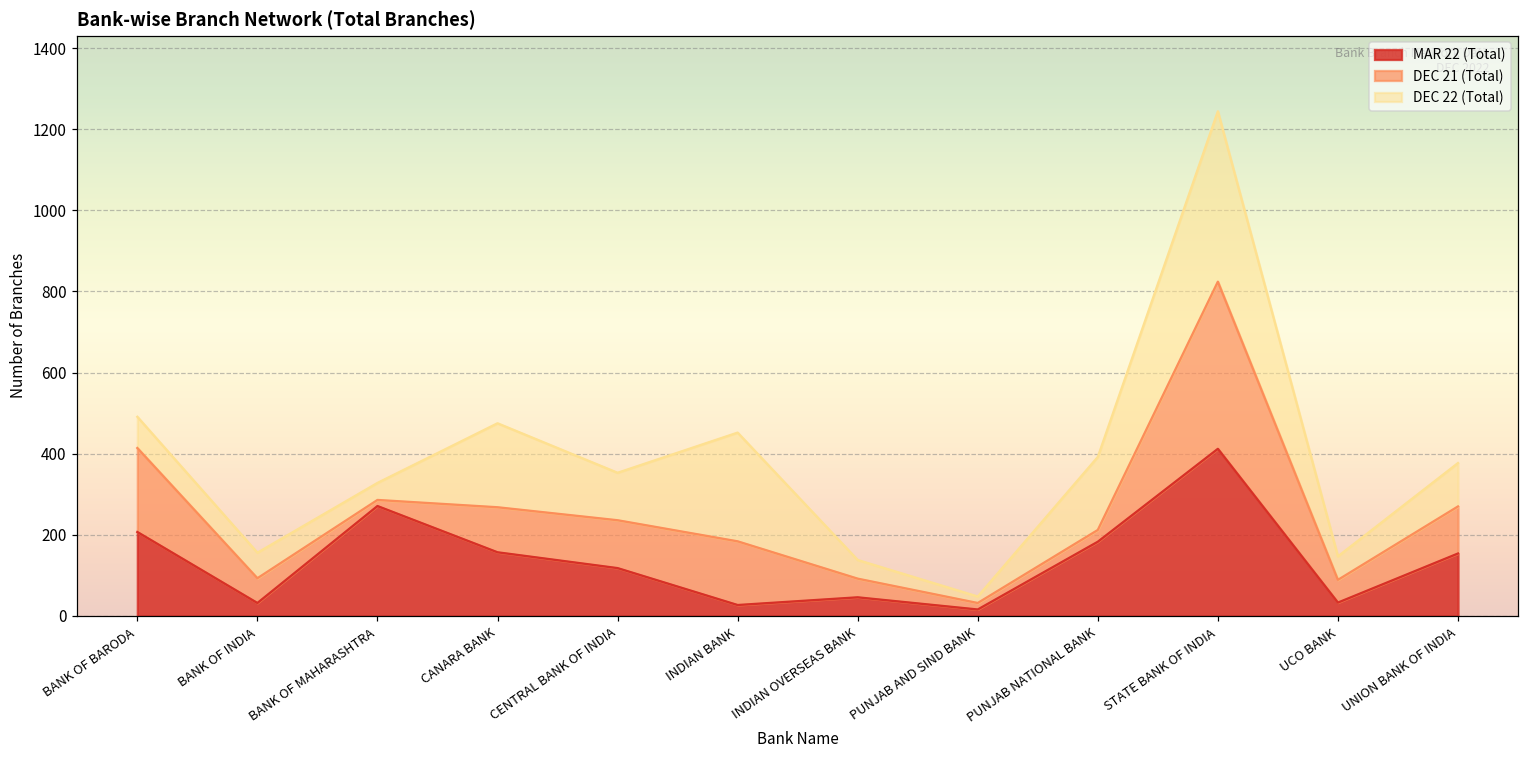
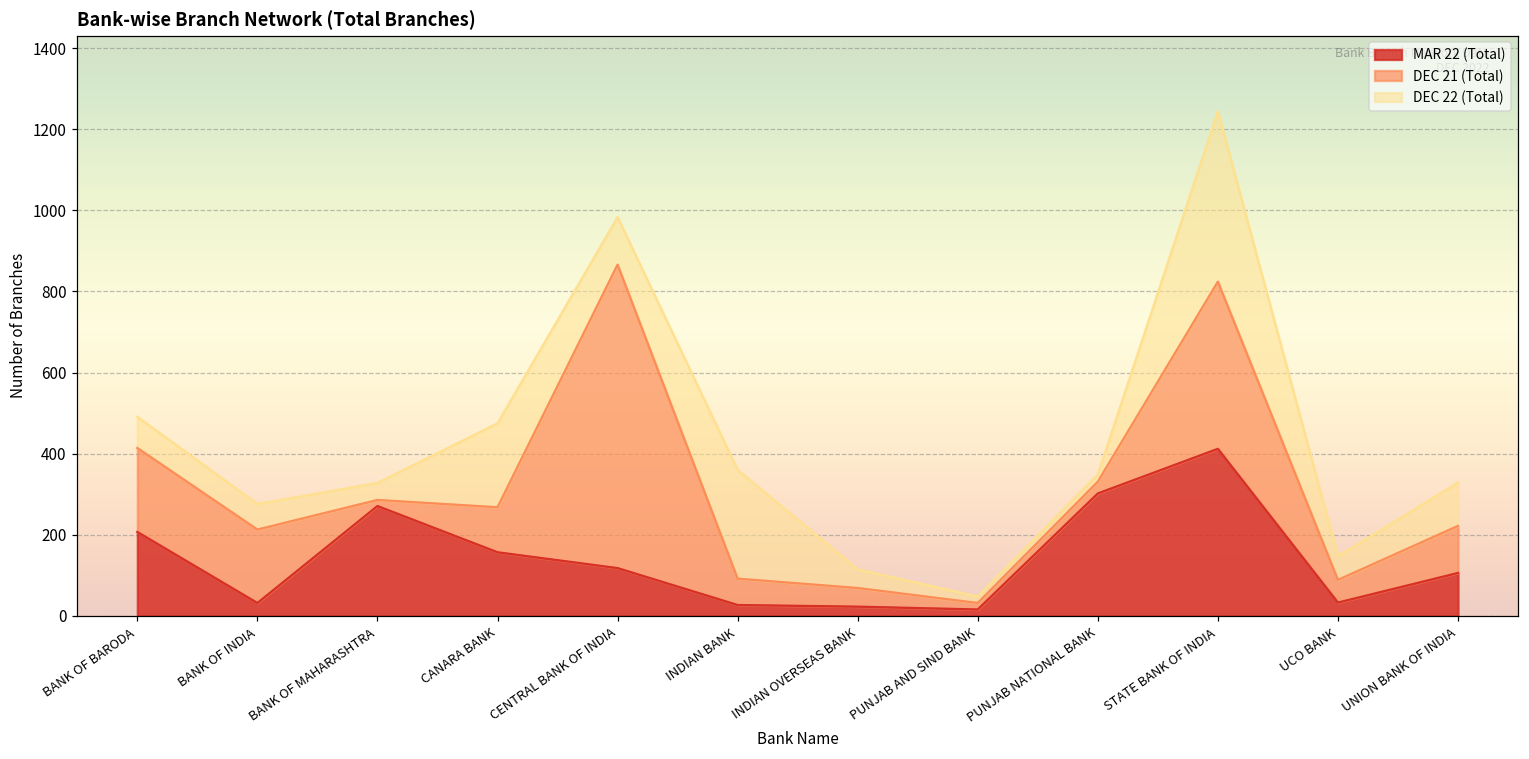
  {
    "MAR 22 (Total)": {
      "BANK OF BARODA": 210,
      "BANK OF INDIA": 30,
      "BANK OF MAHARASHTRA": 270,
      "CANARA BANK": 160,
      "CENTRAL BANK OF INDIA": 120,
      "INDIAN BANK": 30,
-     "INDIAN OVERSEAS BANK": 50,
+     "INDIAN OVERSEAS BANK": 20,
      "PUNJAB AND SIND BANK": 20,
-     "PUNJAB NATIONAL BANK": 180,
+     "PUNJAB NATIONAL BANK": 300,
      "STATE BANK OF INDIA": 410,
      "UCO BANK": 30,
-     "UNION BANK OF INDIA": 150
+     "UNION BANK OF INDIA": 110
    },
    "DEC 21 (Total)": {
      "BANK OF BARODA": 210,
-     "BANK OF INDIA": 60,
+     "BANK OF INDIA": 180,
      "BANK OF MAHARASHTRA": 20,
      "CANARA BANK": 110,
-     "CENTRAL BANK OF INDIA": 120,
-     "INDIAN BANK": 160,
+     "CENTRAL BANK OF INDIA": 750,
+     "INDIAN BANK": 70,
      "INDIAN OVERSEAS BANK": 50,
      "PUNJAB AND SIND BANK": 20,
      "PUNJAB NATIONAL BANK": 30,
      "STATE BANK OF INDIA": 410,
      "UCO BANK": 60,
      "UNION BANK OF INDIA": 120
    },
    "DEC 22 (Total)": {
      "BANK OF BARODA": 80,
      "BANK OF INDIA": 60,
      "BANK OF MAHARASHTRA": 40,
      "CANARA BANK": 210,
      "CENTRAL BANK OF INDIA": 120,
      "INDIAN BANK": 270,
      "INDIAN OVERSEAS BANK": 50,
      "PUNJAB AND SIND BANK": 20,
-     "PUNJAB NATIONAL BANK": 180,
+     "PUNJAB NATIONAL BANK": 20,
      "STATE BANK OF INDIA": 420,
      "UCO BANK": 60,
      "UNION BANK OF INDIA": 110
    }
  }
